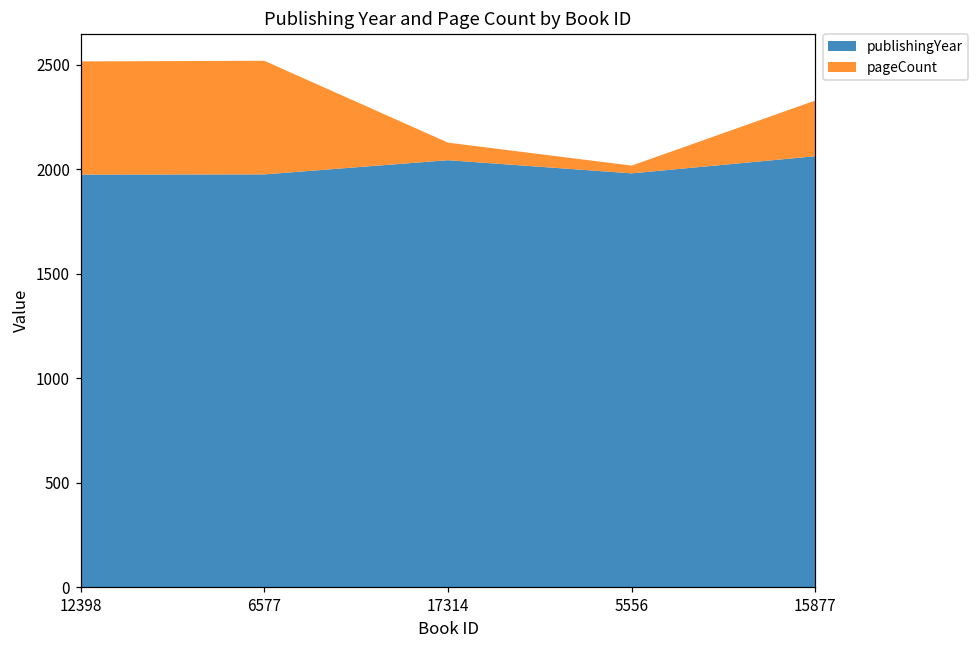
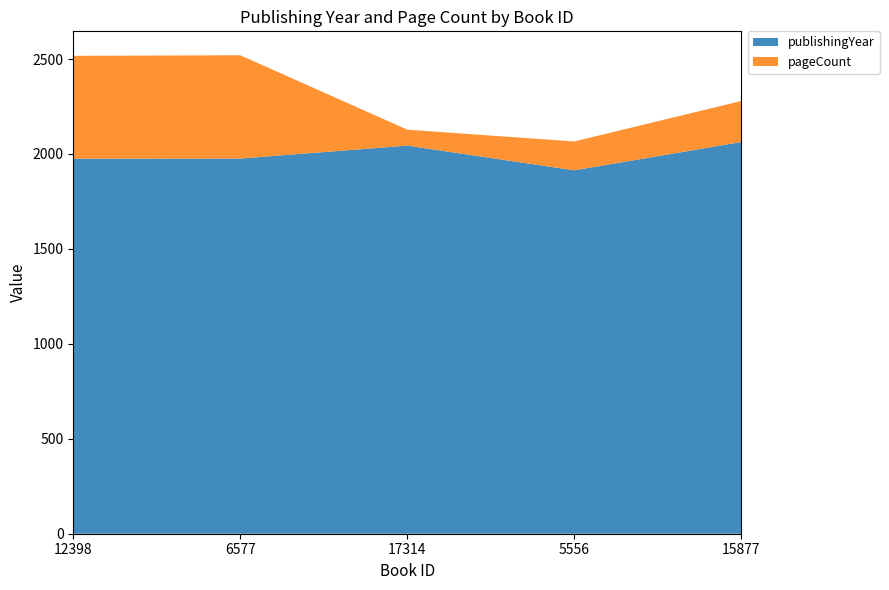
  {
    "publishingYear": {
      "12398": 1980,
      "6577": 1980,
      "17314": 2040,
-     "5556": 1980,
+     "5556": 1910,
      "15877": 2060
    },
    "pageCount": {
      "12398": 540,
      "6577": 540,
      "17314": 80,
-     "5556": 40,
-     "15877": 270
+     "5556": 150,
+     "15877": 220
    }
  }
